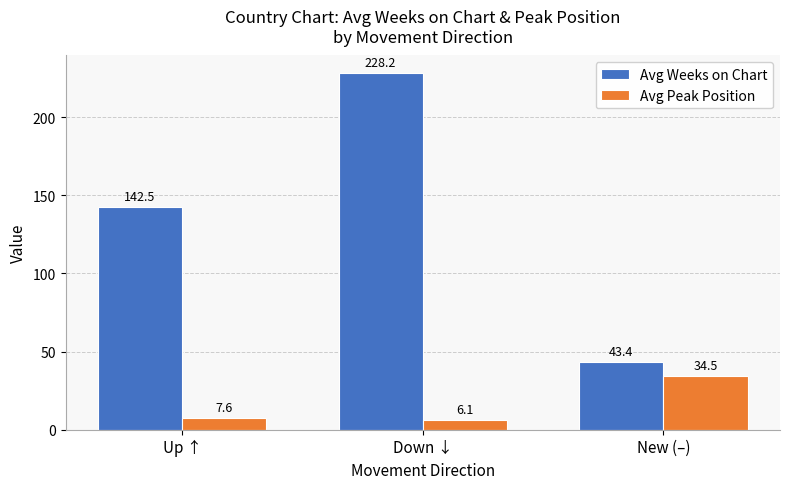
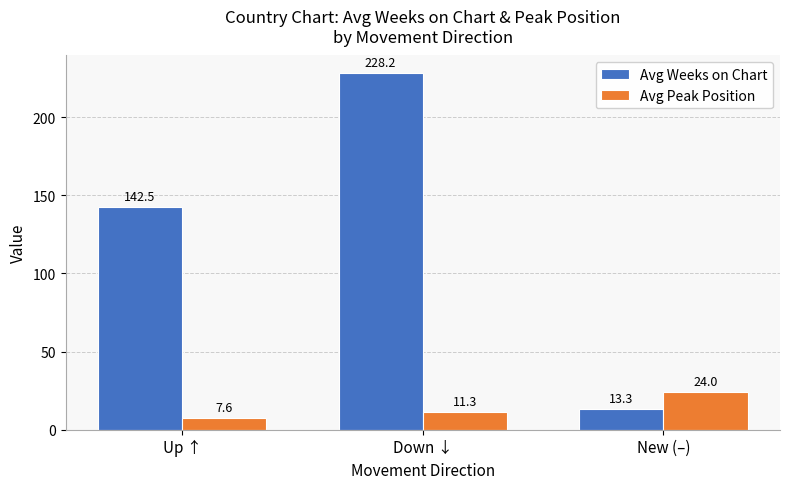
  {
    "Avg Weeks on Chart": {
      "Up ↑": 142.5,
      "Down ↓": 228.2,
-     "New (–)": 43.4
+     "New (–)": 13.3
    },
    "Avg Peak Position": {
      "Up ↑": 7.6,
-     "Down ↓": 6.1,
-     "New (–)": 34.5
+     "Down ↓": 11.3,
+     "New (–)": 24.0
    }
  }
